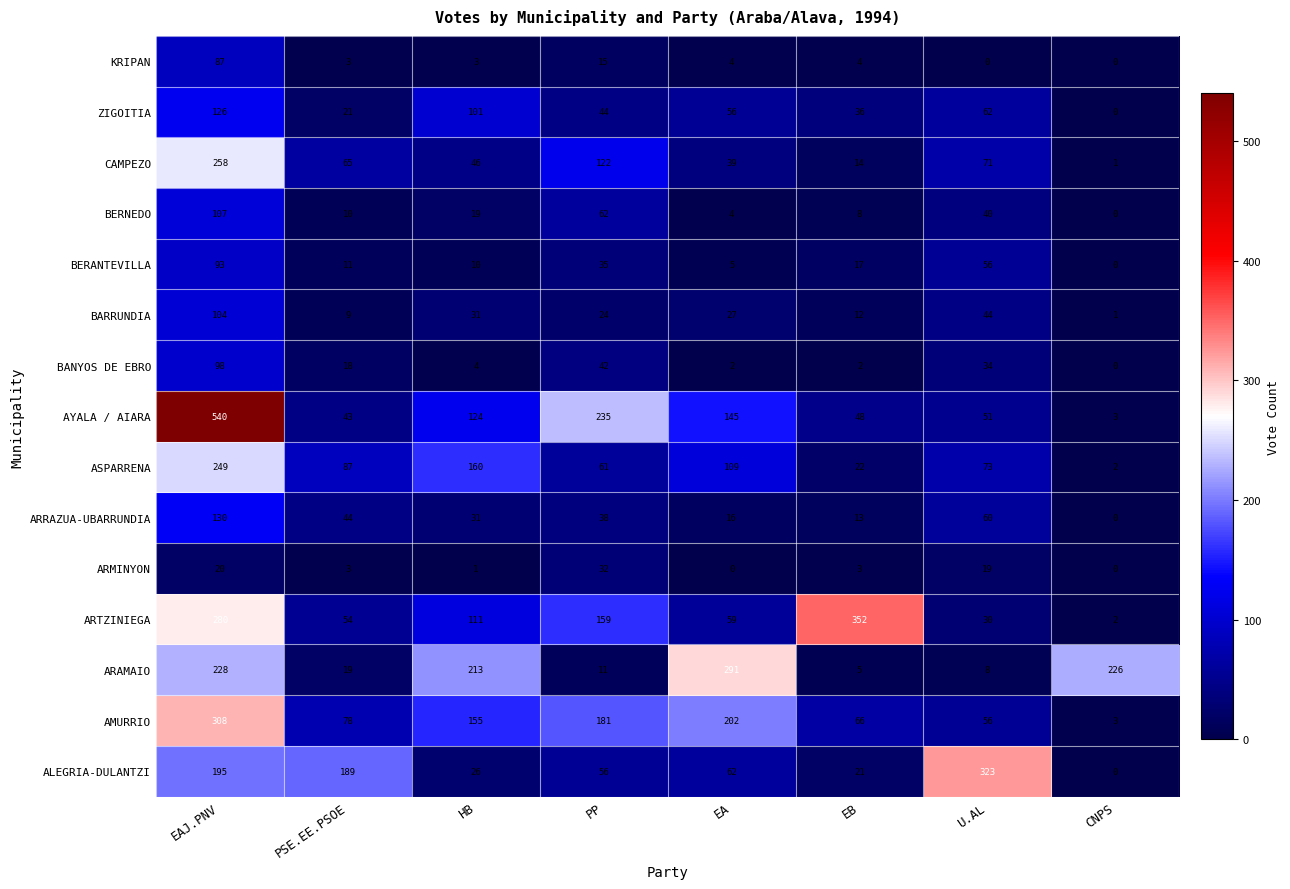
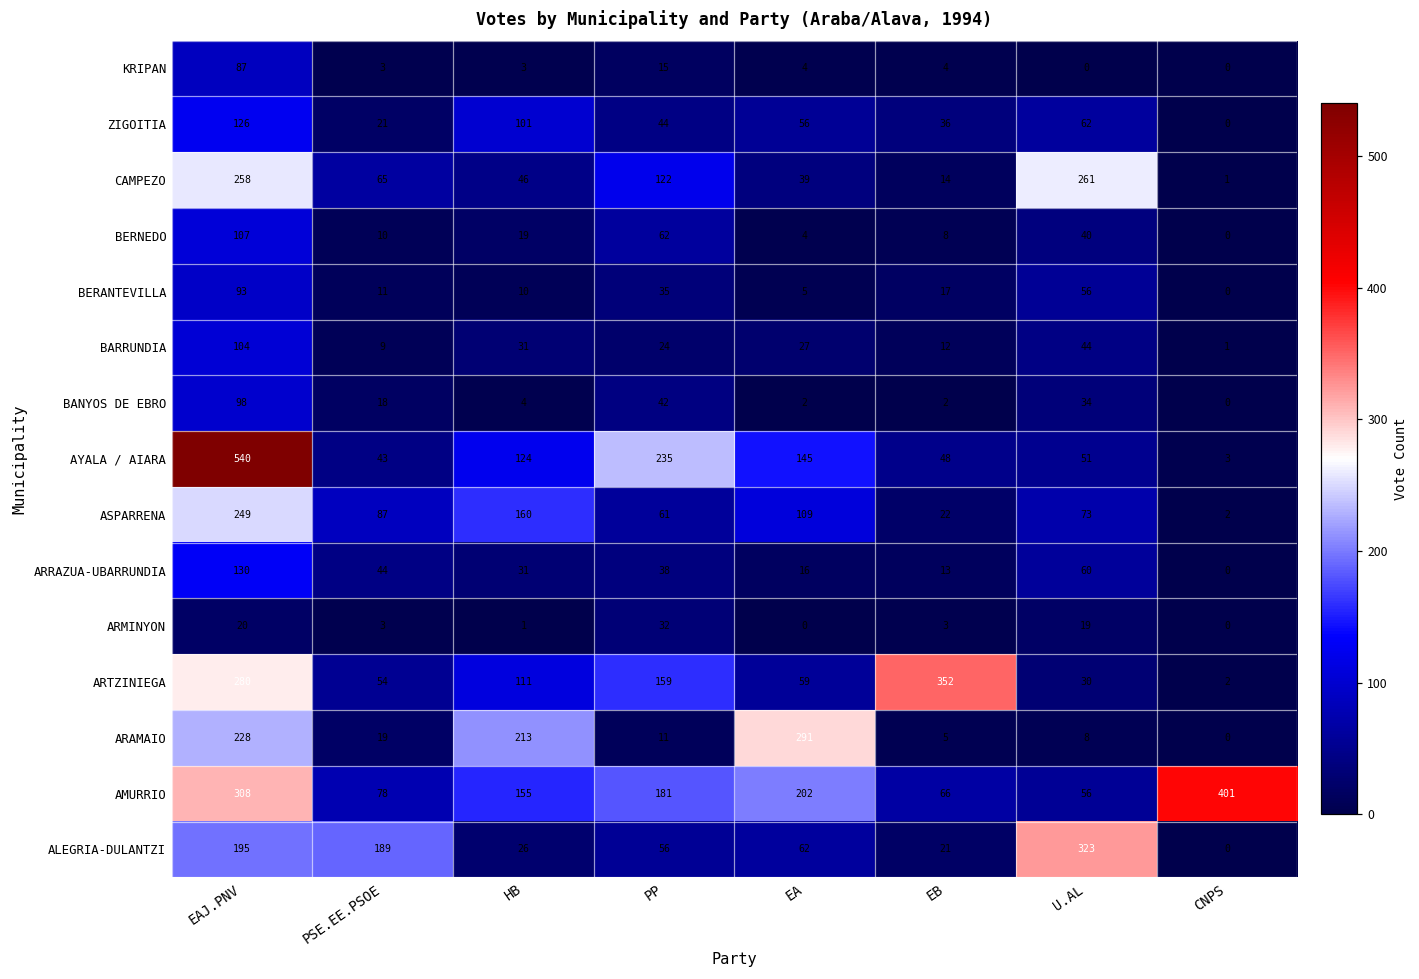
  {
    "KRIPAN": {
      "EAJ.PNV": 87,
      "PSE.EE.PSOE": 3,
      "HB": 3,
      "PP": 15,
      "EA": 4,
      "EB": 4,
      "U.AL": 0,
      "CNPS": 0
    },
    "ZIGOITIA": {
      "EAJ.PNV": 126,
      "PSE.EE.PSOE": 21,
      "HB": 101,
      "PP": 44,
      "EA": 56,
      "EB": 36,
      "U.AL": 62,
      "CNPS": 0
    },
    "CAMPEZO": {
      "EAJ.PNV": 258,
      "PSE.EE.PSOE": 65,
      "HB": 46,
      "PP": 122,
      "EA": 39,
      "EB": 14,
-     "U.AL": 71,
+     "U.AL": 261,
      "CNPS": 1
    },
    "BERNEDO": {
      "EAJ.PNV": 107,
      "PSE.EE.PSOE": 10,
      "HB": 19,
      "PP": 62,
      "EA": 4,
      "EB": 8,
      "U.AL": 40,
      "CNPS": 0
    },
    "BERANTEVILLA": {
      "EAJ.PNV": 93,
      "PSE.EE.PSOE": 11,
      "HB": 10,
      "PP": 35,
      "EA": 5,
      "EB": 17,
      "U.AL": 56,
      "CNPS": 0
    },
    "BARRUNDIA": {
      "EAJ.PNV": 104,
      "PSE.EE.PSOE": 9,
      "HB": 31,
      "PP": 24,
      "EA": 27,
      "EB": 12,
      "U.AL": 44,
      "CNPS": 1
    },
    "BANYOS DE EBRO": {
      "EAJ.PNV": 98,
      "PSE.EE.PSOE": 18,
      "HB": 4,
      "PP": 42,
      "EA": 2,
      "EB": 2,
      "U.AL": 34,
      "CNPS": 0
    },
    "AYALA / AIARA": {
      "EAJ.PNV": 540,
      "PSE.EE.PSOE": 43,
      "HB": 124,
      "PP": 235,
      "EA": 145,
      "EB": 48,
      "U.AL": 51,
      "CNPS": 3
    },
    "ASPARRENA": {
      "EAJ.PNV": 249,
      "PSE.EE.PSOE": 87,
      "HB": 160,
      "PP": 61,
      "EA": 109,
      "EB": 22,
      "U.AL": 73,
      "CNPS": 2
    },
    "ARRAZUA-UBARRUNDIA": {
      "EAJ.PNV": 130,
      "PSE.EE.PSOE": 44,
      "HB": 31,
      "PP": 38,
      "EA": 16,
      "EB": 13,
      "U.AL": 60,
      "CNPS": 0
    },
    "ARMINYON": {
      "EAJ.PNV": 20,
      "PSE.EE.PSOE": 3,
      "HB": 1,
      "PP": 32,
      "EA": 0,
      "EB": 3,
      "U.AL": 19,
      "CNPS": 0
    },
    "ARTZINIEGA": {
      "PSE.EE.PSOE": 54,
      "HB": 111,
      "PP": 159,
      "EA": 59,
      "EB": 352,
      "U.AL": 30,
      "CNPS": 2
    },
    "ARAMAIO": {
      "EAJ.PNV": 228,
      "PSE.EE.PSOE": 19,
      "HB": 213,
      "PP": 11,
      "EB": 5,
      "U.AL": 8,
-     "CNPS": 226
+     "CNPS": 0
    },
    "AMURRIO": {
      "EAJ.PNV": 308,
      "PSE.EE.PSOE": 78,
      "HB": 155,
      "PP": 181,
      "EA": 202,
      "EB": 66,
      "U.AL": 56,
-     "CNPS": 3
+     "CNPS": 401
    },
    "ALEGRIA-DULANTZI": {
      "EAJ.PNV": 195,
      "PSE.EE.PSOE": 189,
      "HB": 26,
      "PP": 56,
      "EA": 62,
      "EB": 21,
      "U.AL": 323,
      "CNPS": 0
    }
  }
